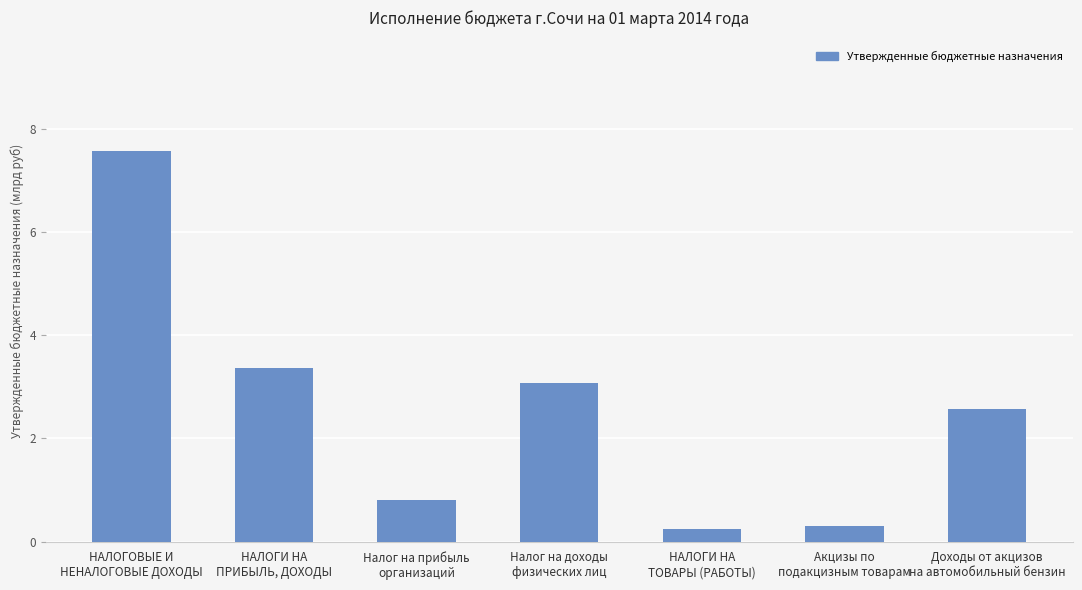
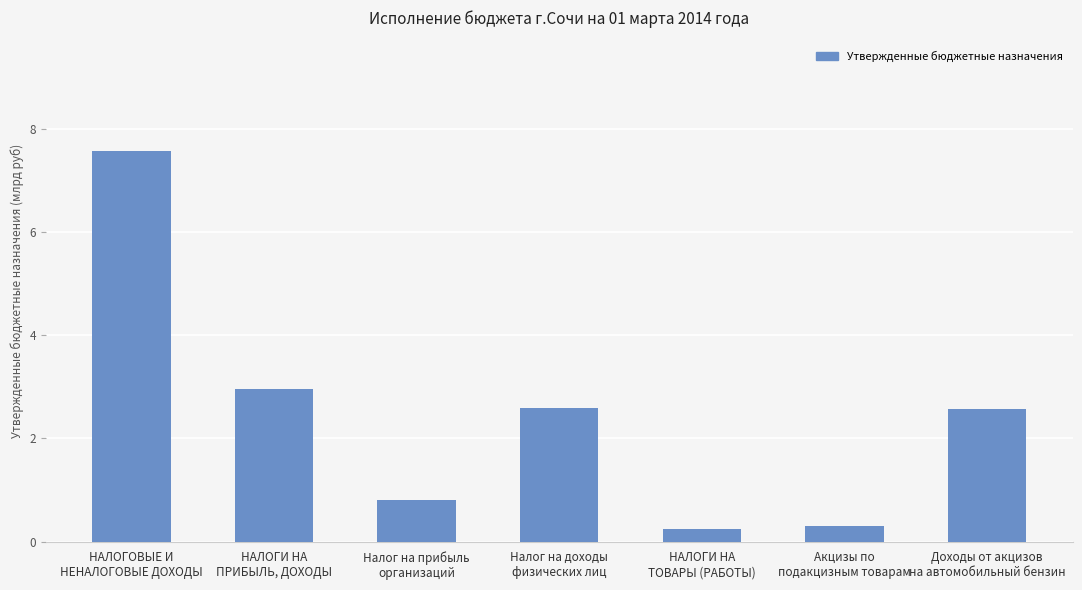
  {
    "НАЛОГОВЫЕ И НЕНАЛОГОВЫЕ ДОХОДЫ": 7.6,
-   "НАЛОГИ НА ПРИБЫЛЬ, ДОХОДЫ": 3.4,
+   "НАЛОГИ НА ПРИБЫЛЬ, ДОХОДЫ": 3.0,
    "Налог на прибыль организаций": 0.8,
-   "Налог на доходы физических лиц": 3.1,
+   "Налог на доходы физических лиц": 2.6,
    "НАЛОГИ НА ТОВАРЫ (РАБОТЫ)": 0.3,
    "Акцизы по подакцизным товарам": 0.3,
    "Доходы от акцизов на автомобильный бензин": 2.6
  }
